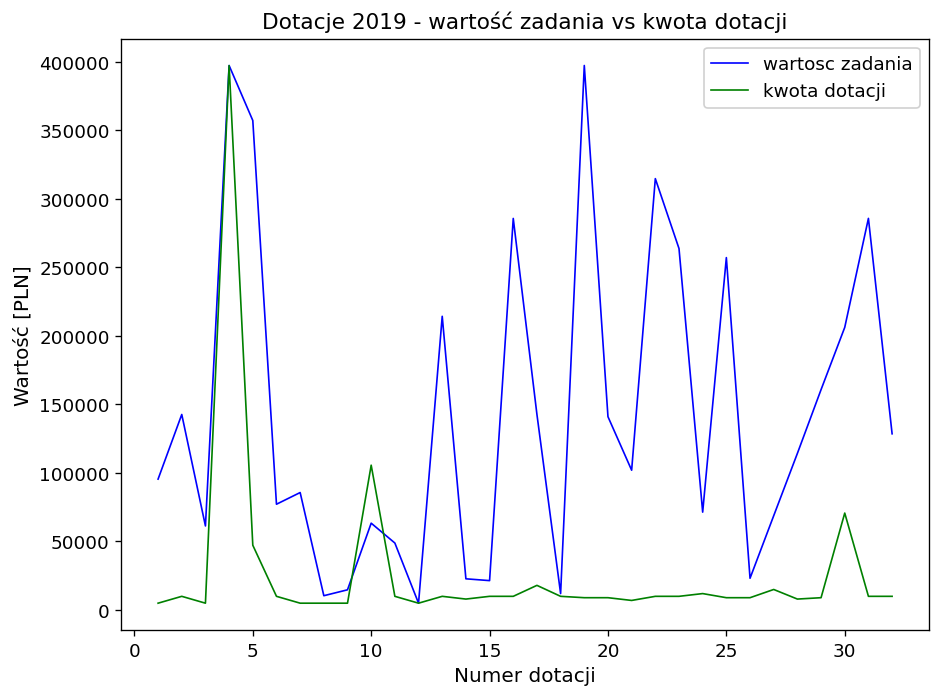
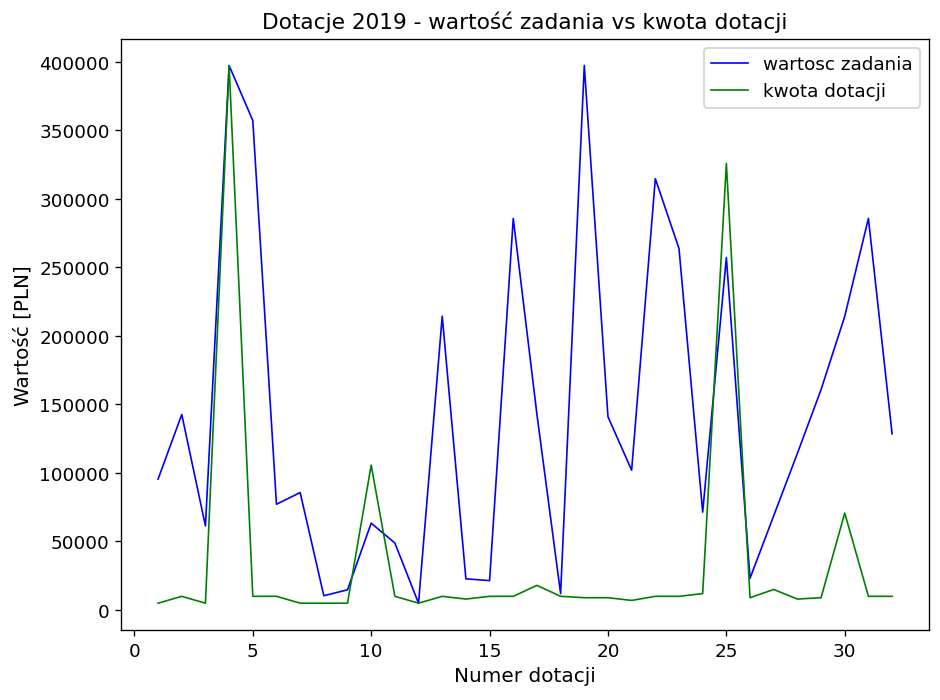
  {
    "wartosc zadania": {
      "5": 357000,
      "10": 63000,
      "15": 21000,
      "20": 141000,
      "25": 257000,
-     "30": 206000
+     "30": 214000
    },
    "kwota dotacji": {
-     "5": 47000,
+     "5": 10000,
      "10": 106000,
      "15": 10000,
      "20": 9000,
-     "25": 9000,
+     "25": 326000,
      "30": 71000
    }
  }
